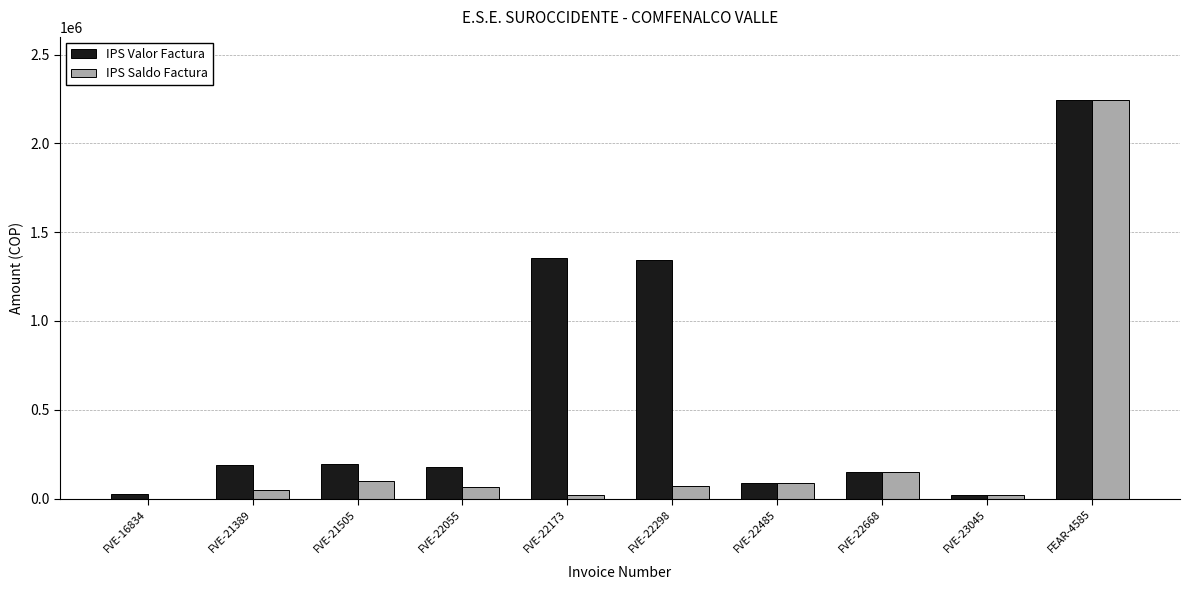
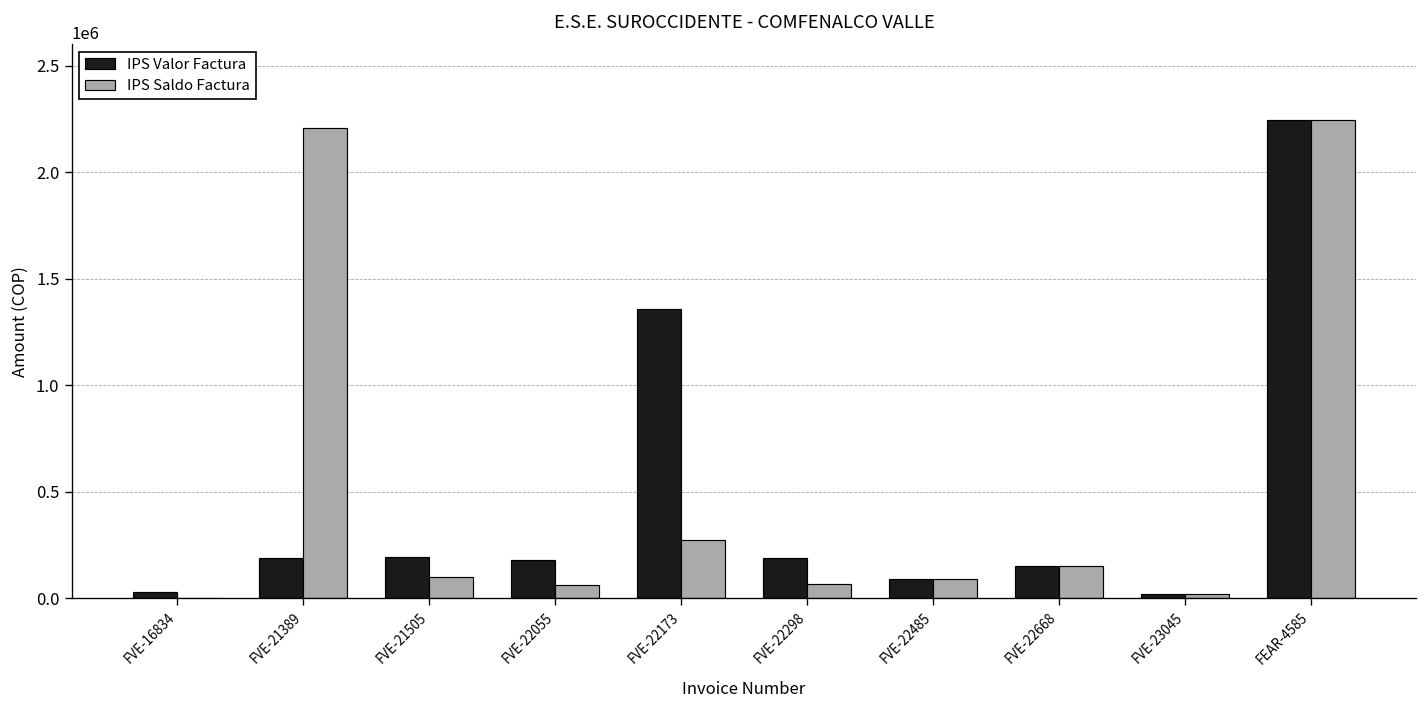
  {
    "IPS Valor Factura": {
      "FVE-16834": 30000,
      "FVE-21389": 190000,
      "FVE-21505": 190000,
      "FVE-22055": 180000,
      "FVE-22173": 1360000,
-     "FVE-22298": 1340000,
+     "FVE-22298": 190000,
      "FVE-22485": 90000,
      "FVE-22668": 150000,
      "FVE-23045": 20000,
      "FEAR-4585": 2240000
    },
    "IPS Saldo Factura": {
-     "FVE-21389": 50000,
+     "FVE-21389": 2210000,
      "FVE-21505": 100000,
      "FVE-22055": 60000,
-     "FVE-22173": 20000,
+     "FVE-22173": 270000,
      "FVE-22298": 70000,
      "FVE-22485": 90000,
      "FVE-22668": 150000,
      "FVE-23045": 20000,
      "FEAR-4585": 2240000
    }
  }
